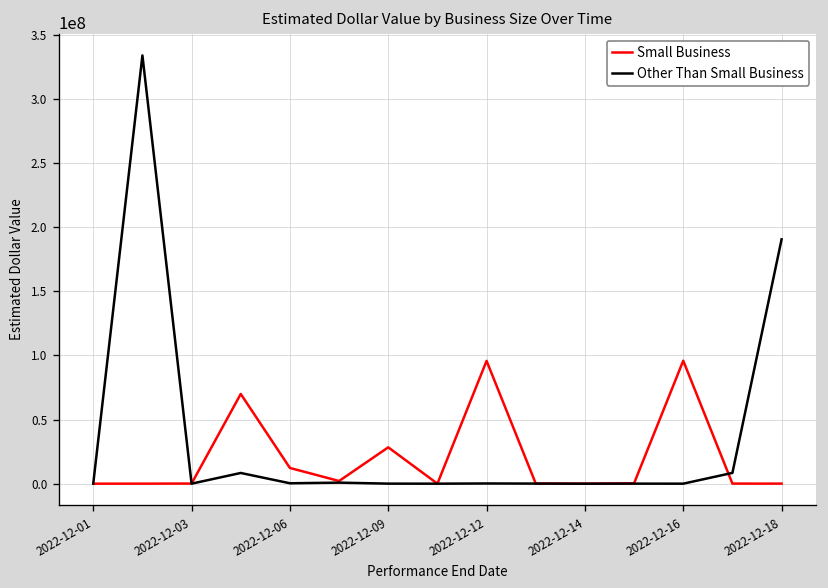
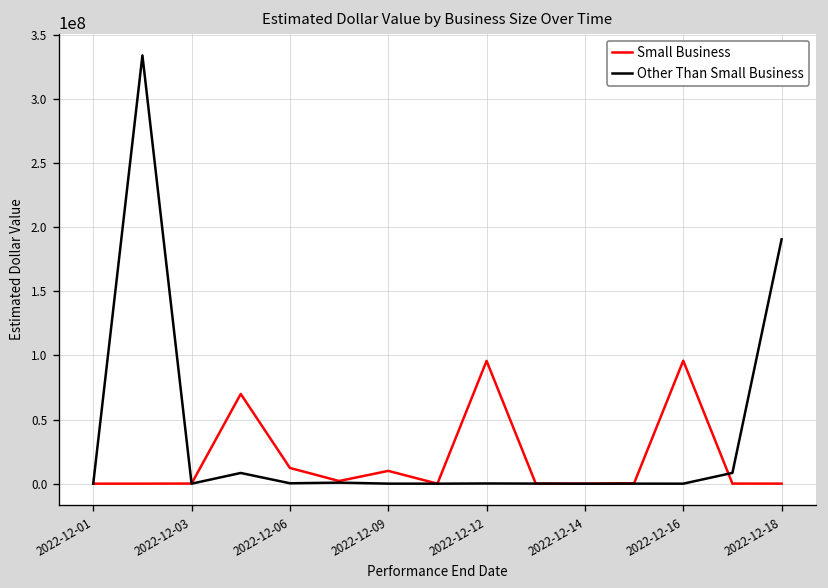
  {
    "Small Business": {
      "2022-12-06": 12000000,
-     "2022-12-09": 28000000,
+     "2022-12-09": 10000000,
      "2022-12-12": 96000000,
      "2022-12-16": 96000000,
      "2022-12-18": 0
    },
    "Other Than Small Business": {
      "2022-12-06": 0,
      "2022-12-09": 0,
      "2022-12-12": 0,
      "2022-12-16": 0,
      "2022-12-18": 191000000
    }
  }
